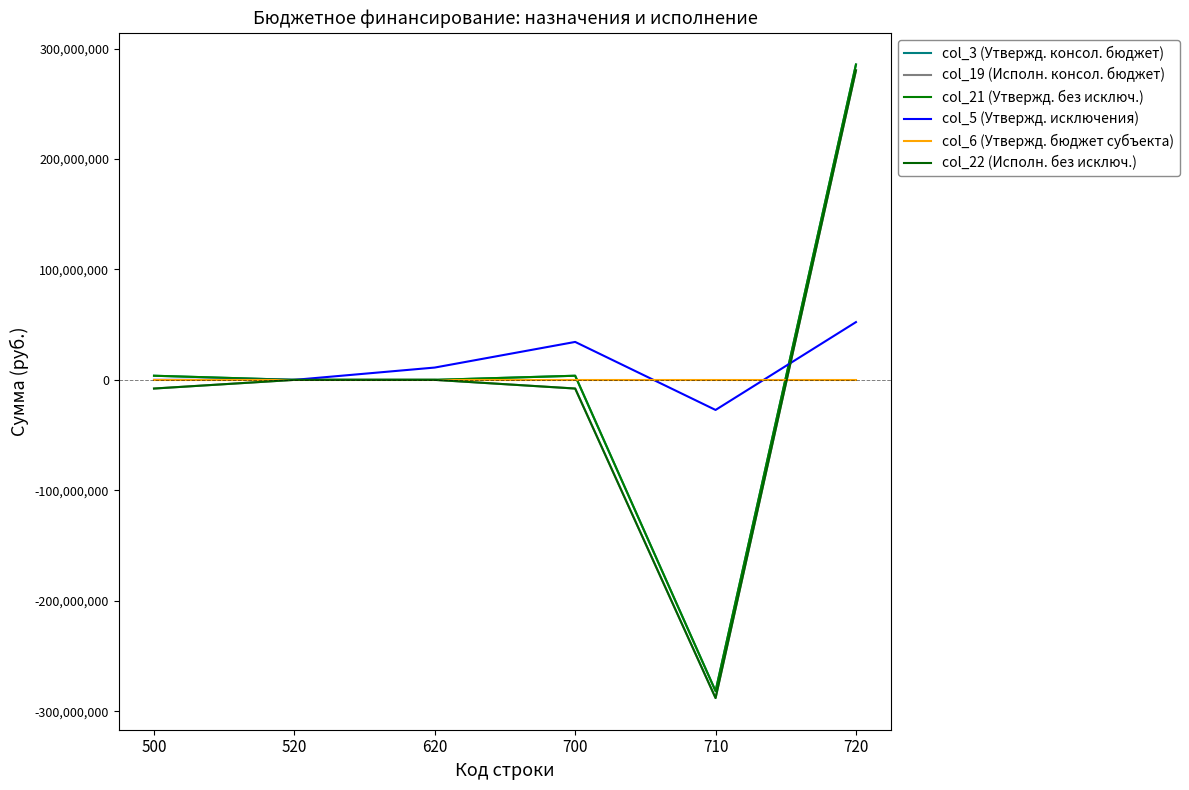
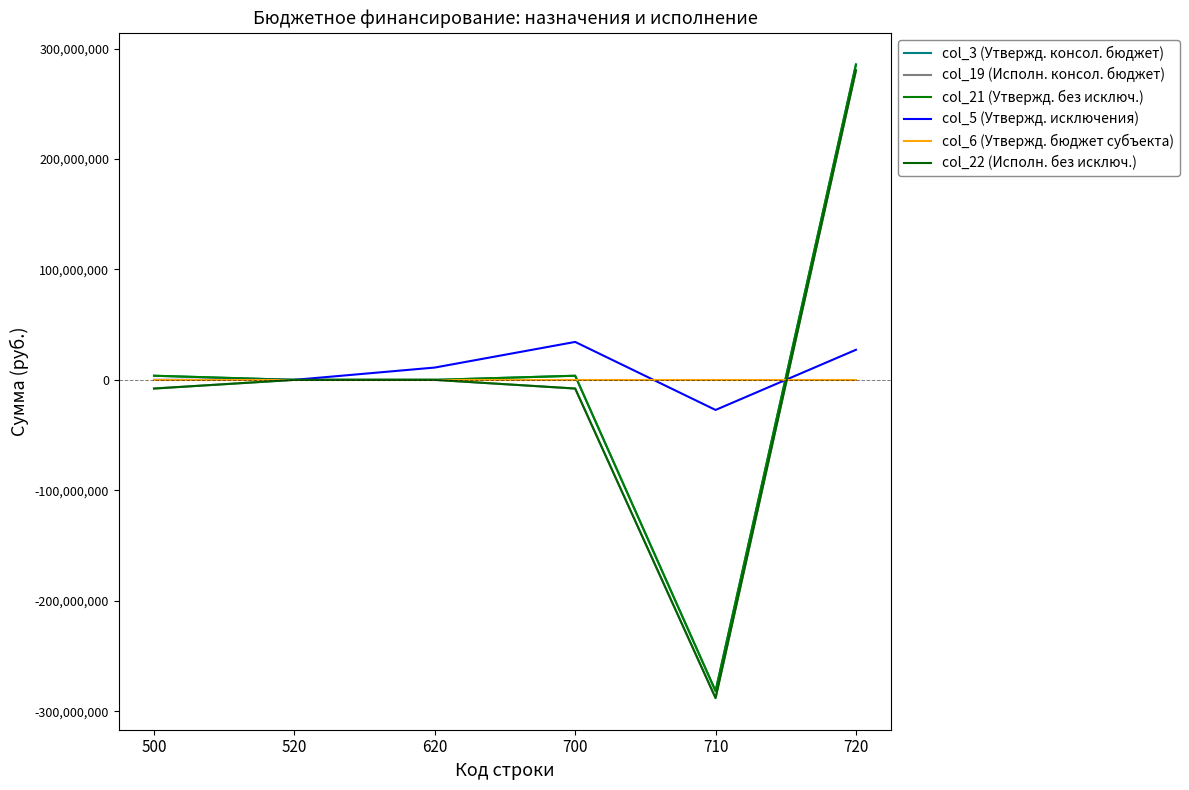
  {
    "col_5 (Утвержд. исключения)": {
      "620": "11,000,000",
      "700": "34,000,000",
      "710": "-27,000,000",
-     "720": "52,000,000"
+     "720": "27,000,000"
    },
    "col_6 (Утвержд. бюджет субъекта)": {
      "700": "0",
      "710": "0",
      "720": "0"
    }
  }
